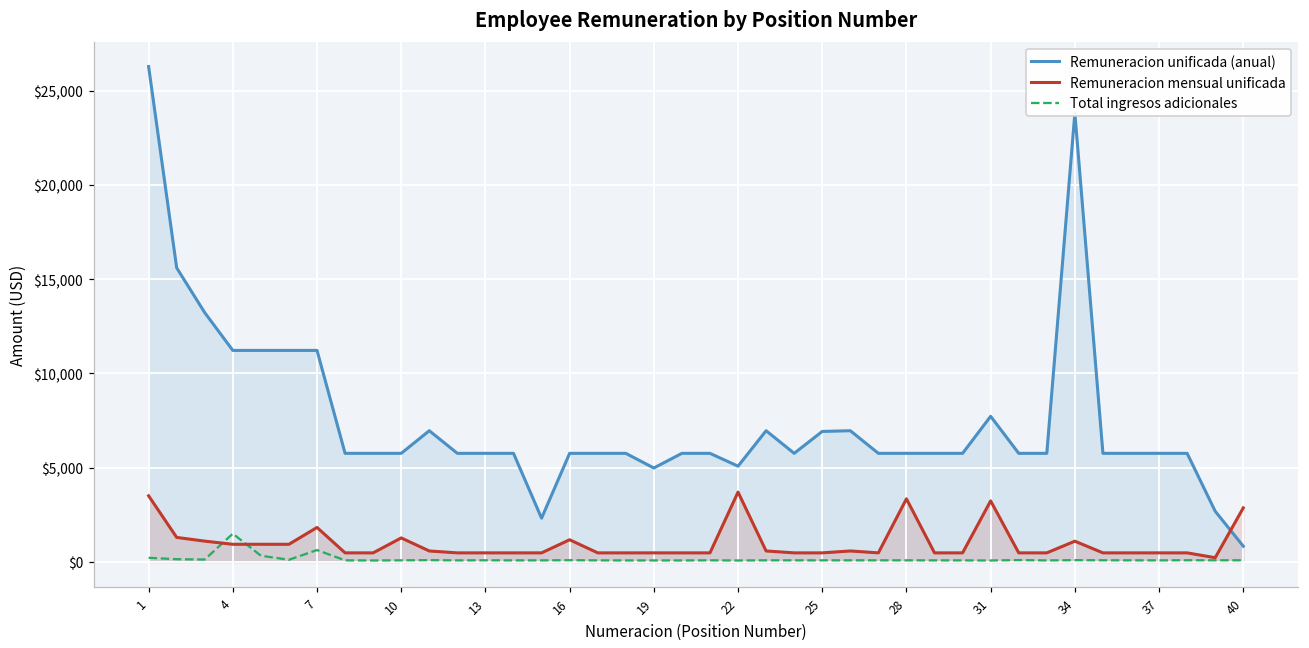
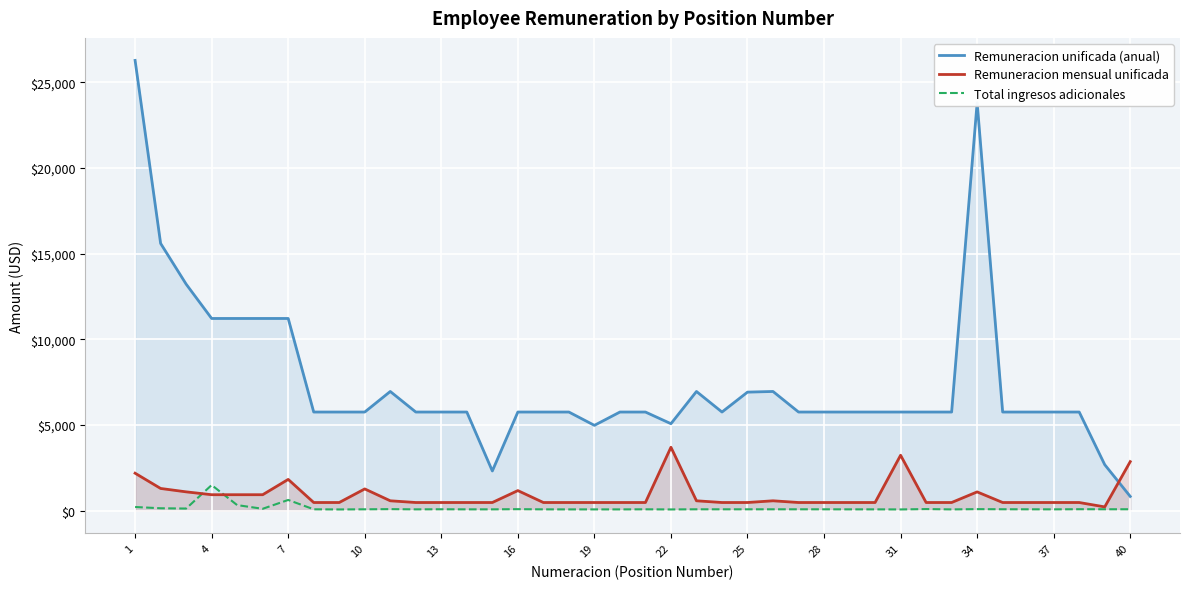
  {
    "Remuneracion unificada (anual)": {
      "1": "$26,300",
      "4": "$11,200",
      "7": "$11,200",
      "10": "$5,800",
      "13": "$5,800",
      "16": "$5,800",
      "19": "$5,000",
      "22": "$5,100",
      "25": "$6,900",
      "28": "$5,800",
-     "31": "$7,700",
+     "31": "$5,800",
      "37": "$5,800",
      "40": "$800"
    },
    "Remuneracion mensual unificada": {
-     "1": "$3,500",
+     "1": "$2,200",
      "4": "$900",
      "7": "$1,800",
      "10": "$1,300",
      "13": "$500",
      "16": "$1,200",
      "19": "$500",
      "22": "$3,700",
      "25": "$500",
-     "28": "$3,300",
+     "28": "$500",
      "31": "$3,200",
      "34": "$1,100",
      "37": "$500",
      "40": "$2,900"
    },
    "Total ingresos adicionales": {
      "1": "$200",
      "4": "$1,500",
      "7": "$600",
      "10": "$100",
      "13": "$100",
      "16": "$100",
      "19": "$100",
      "22": "$100",
      "25": "$100",
      "28": "$100",
      "31": "$100",
      "34": "$100",
      "37": "$100",
      "40": "$100"
    }
  }
